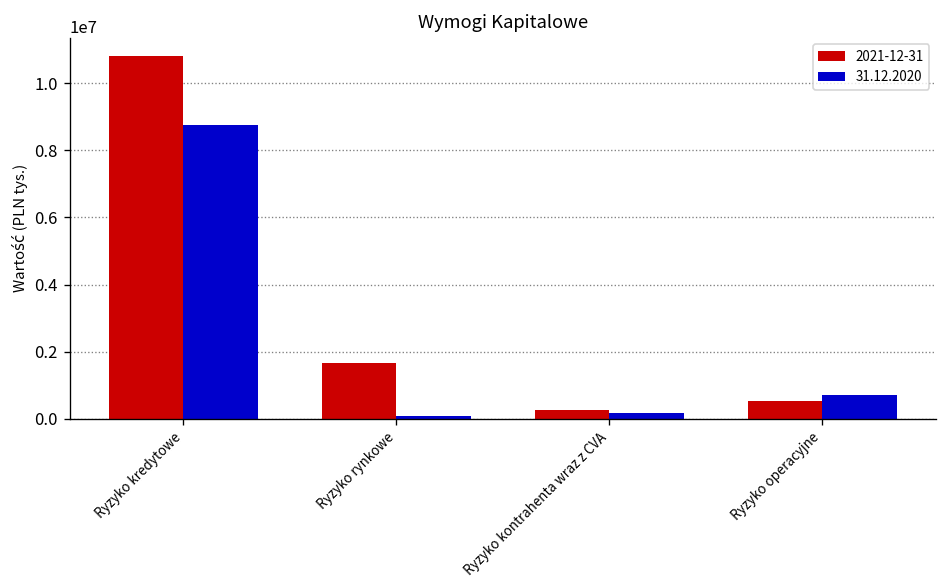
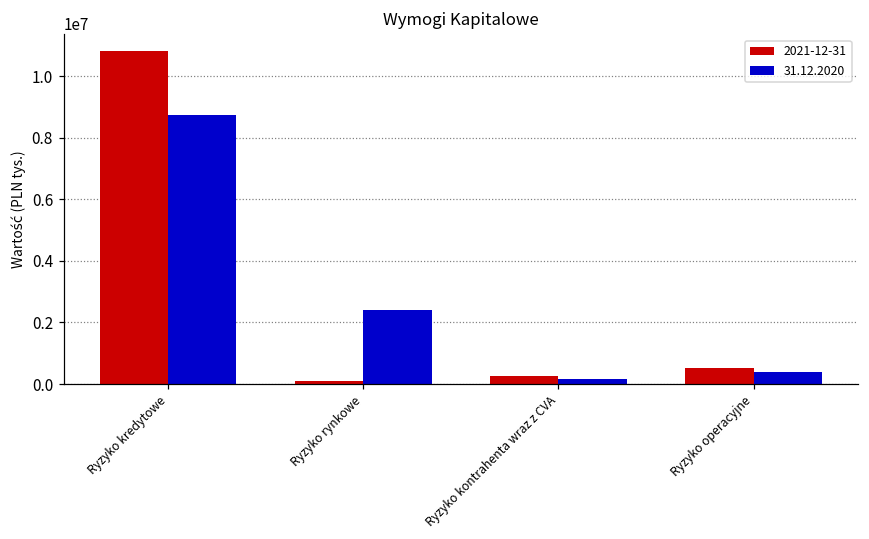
  {
    "2021-12-31": {
      "Ryzyko kredytowe": 10800000,
-     "Ryzyko rynkowe": 1700000,
+     "Ryzyko rynkowe": 100000,
      "Ryzyko kontrahenta wraz z CVA": 300000,
      "Ryzyko operacyjne": 500000
    },
    "31.12.2020": {
      "Ryzyko kredytowe": 8800000,
-     "Ryzyko rynkowe": 100000,
+     "Ryzyko rynkowe": 2400000,
      "Ryzyko kontrahenta wraz z CVA": 200000,
-     "Ryzyko operacyjne": 700000
+     "Ryzyko operacyjne": 400000
    }
  }
